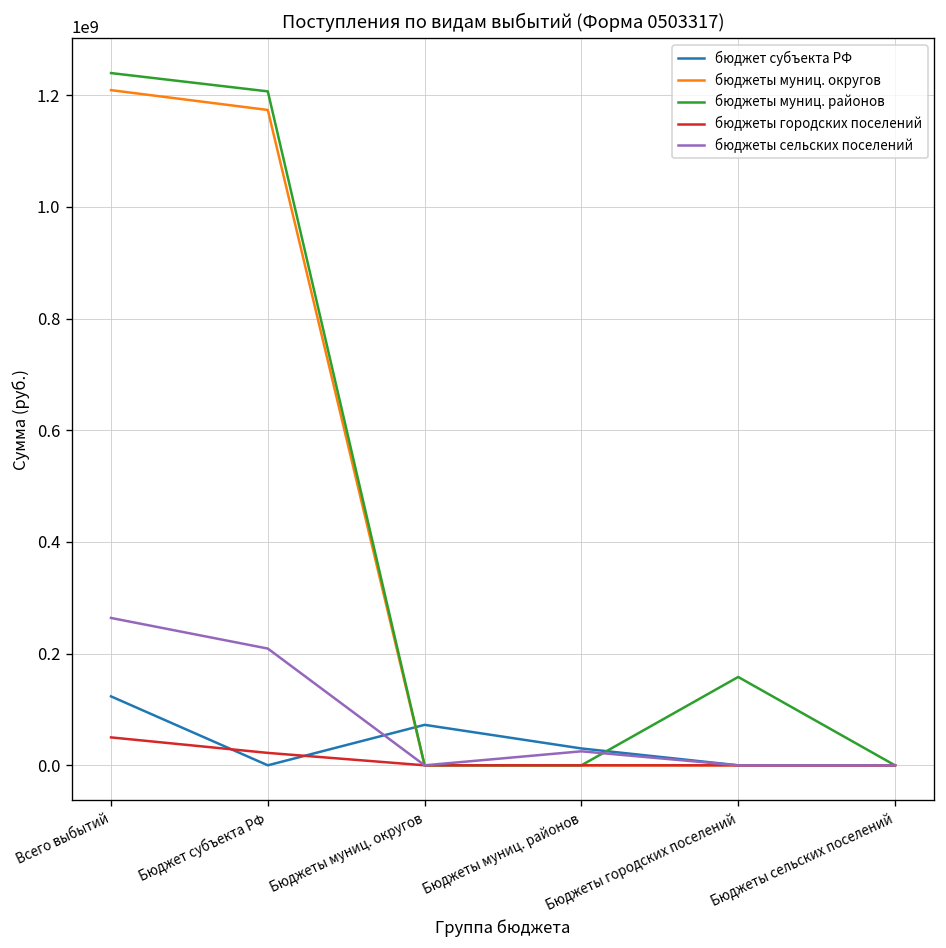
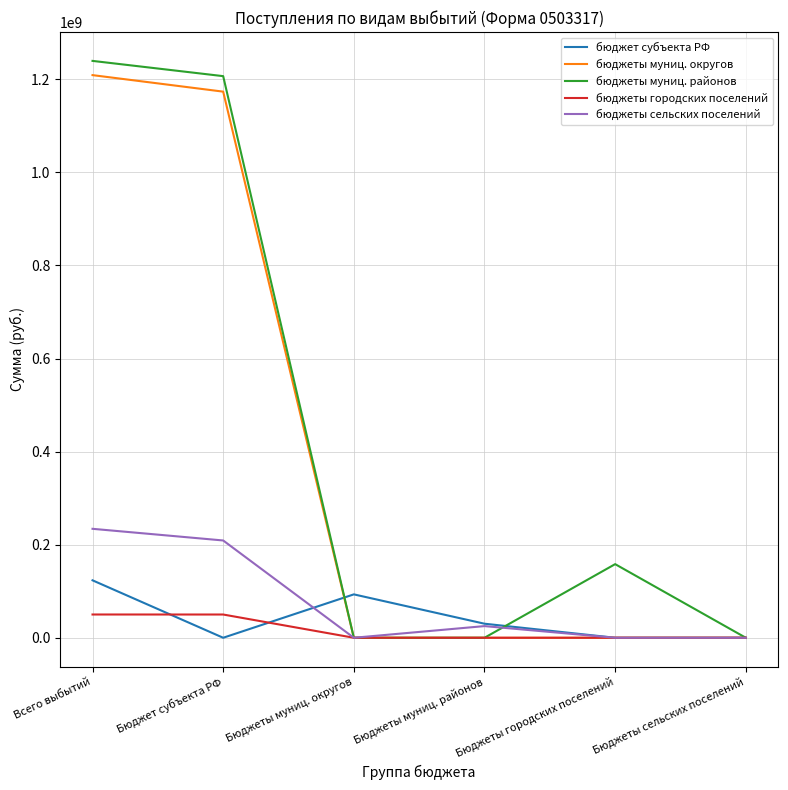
  {
    "бюджет субъекта РФ": {
      "Всего выбытий": 120000000,
      "Бюджет субъекта РФ": 0,
-     "Бюджеты муниц. округов": 70000000
+     "Бюджеты муниц. округов": 90000000
    },
    "бюджеты муниц. округов": {
      "Всего выбытий": 1210000000,
      "Бюджет субъекта РФ": 1170000000
    },
    "бюджеты муниц. районов": {
      "Всего выбытий": 1240000000,
      "Бюджет субъекта РФ": 1210000000,
      "Бюджеты городских поселений": 160000000
    },
    "бюджеты городских поселений": {
      "Всего выбытий": 50000000,
-     "Бюджет субъекта РФ": 20000000
+     "Бюджет субъекта РФ": 50000000
    },
    "бюджеты сельских поселений": {
-     "Всего выбытий": 260000000,
+     "Всего выбытий": 230000000,
      "Бюджет субъекта РФ": 210000000
    }
  }
